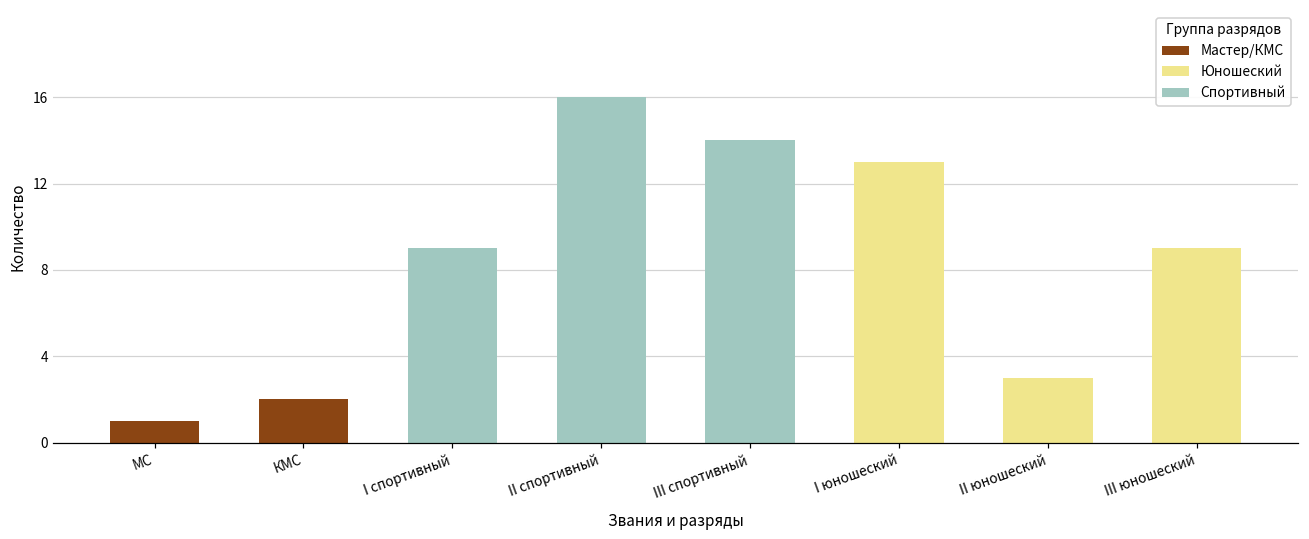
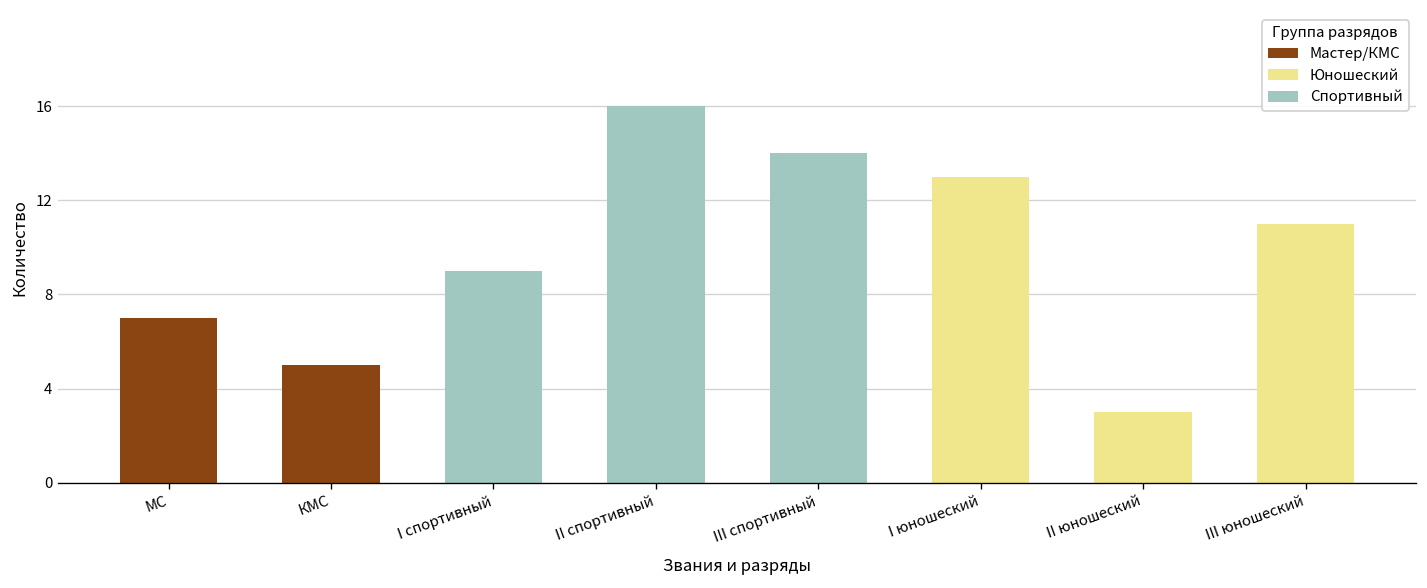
  {
-   "МС": 1,
-   "КМС": 2,
+   "МС": 7,
+   "КМС": 5,
    "I спортивный": 9,
    "II спортивный": 16,
    "III спортивный": 14,
    "I юношеский": 13,
    "II юношеский": 3,
-   "III юношеский": 9
+   "III юношеский": 11
  }
